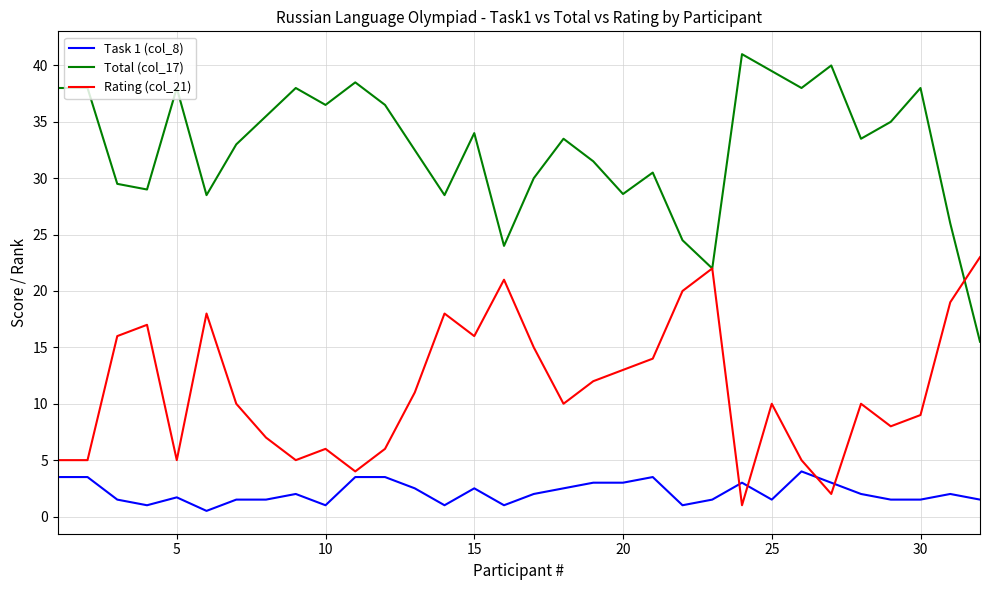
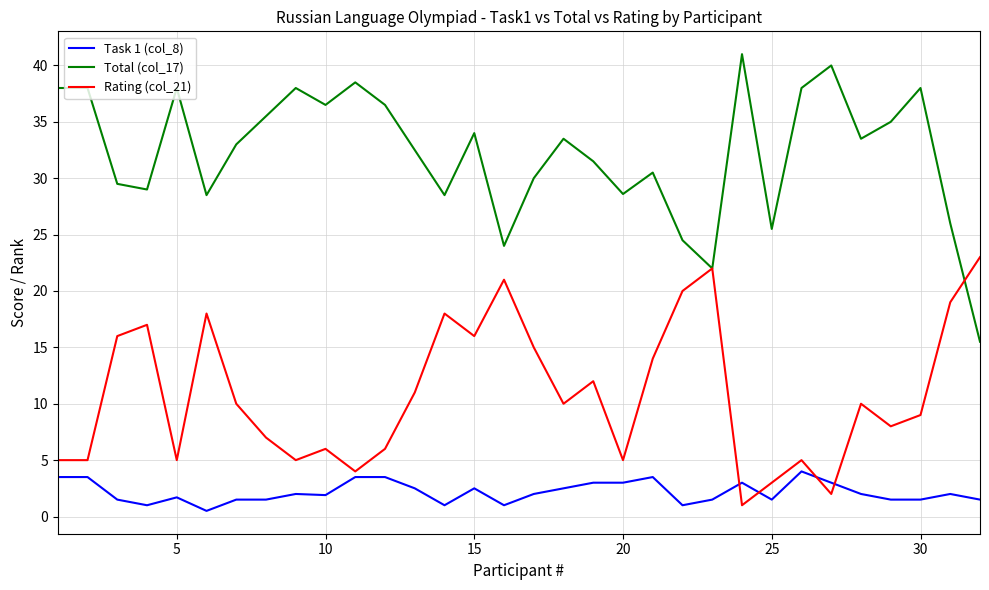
  {
    "Task 1 (col_8)": {
      "5": 1.7,
-     "10": 1.0,
+     "10": 1.9,
      "15": 2.5,
      "20": 3.0,
      "25": 1.5,
      "30": 1.5
    },
    "Total (col_17)": {
      "10": 36.5,
      "15": 34.0,
      "20": 28.6,
-     "25": 39.5,
+     "25": 25.5,
      "30": 38.0
    },
    "Rating (col_21)": {
      "5": 5,
      "10": 6,
      "15": 16,
-     "20": 13,
-     "25": 10,
+     "20": 5,
+     "25": 3,
      "30": 9
    }
  }
